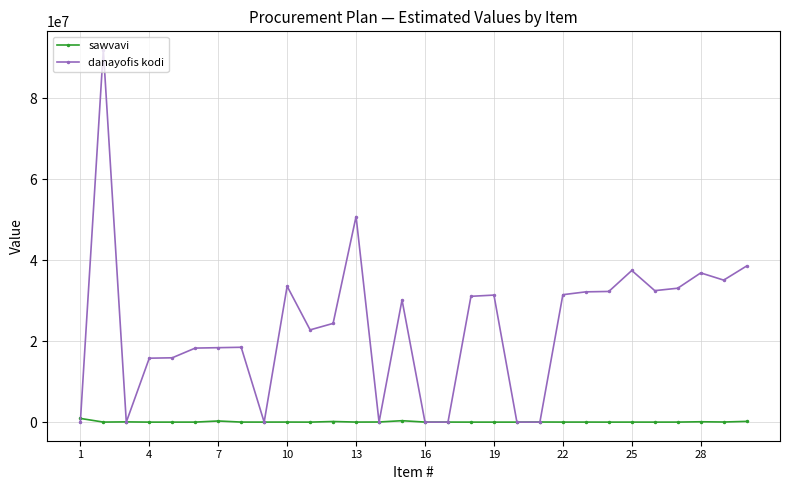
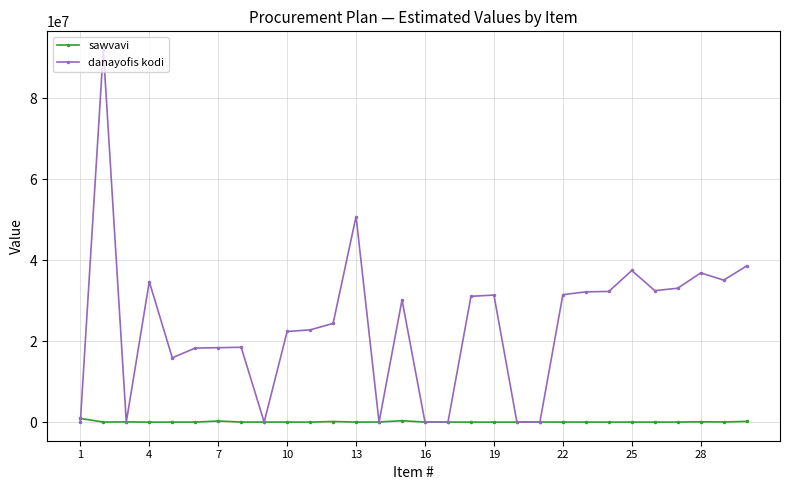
  {
    "sawvavi": {
      "1": 1000000,
      "4": 0,
      "7": 0,
      "10": 0,
      "13": 0,
      "19": 0,
      "22": 0,
      "25": 0,
      "28": 0
    },
    "danayofis kodi": {
      "1": 0,
-     "4": 16000000,
+     "4": 35000000,
      "7": 18000000,
-     "10": 34000000,
+     "10": 22000000,
      "13": 51000000,
      "19": 31000000,
      "22": 32000000,
      "25": 37000000,
      "28": 37000000
    }
  }
